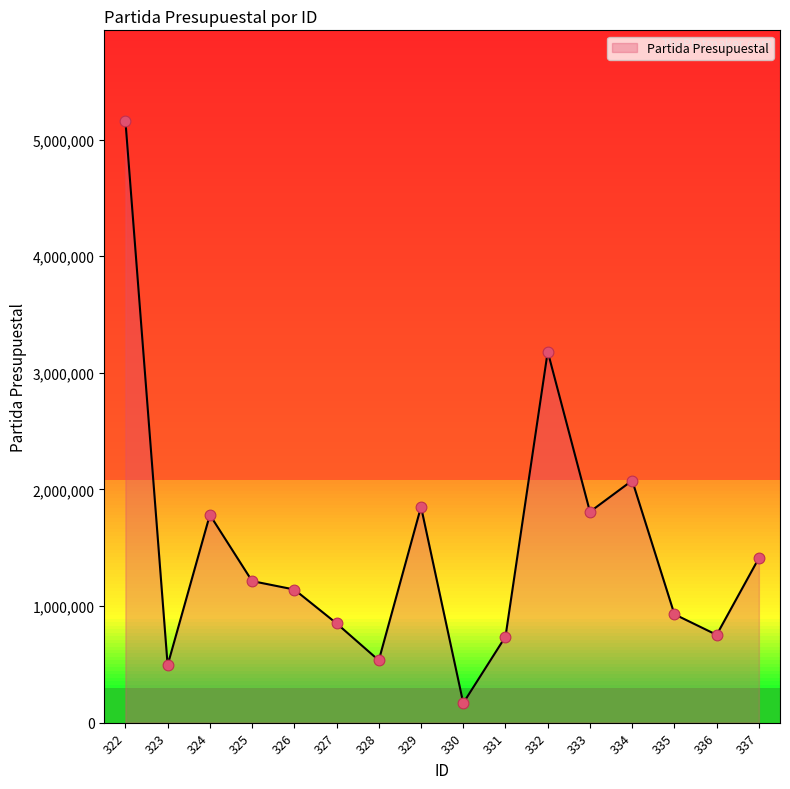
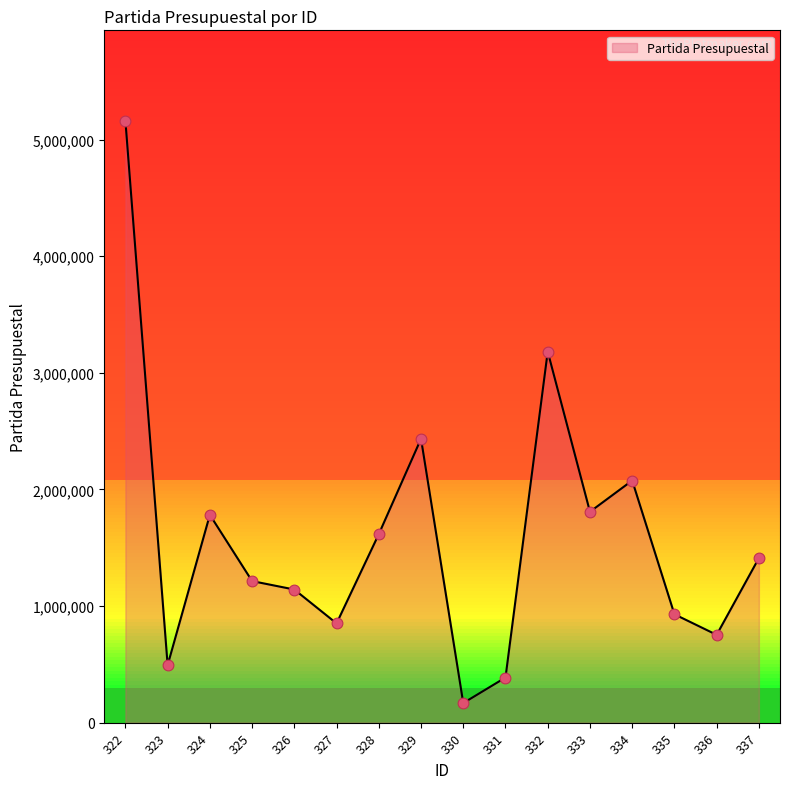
  {
    "322": "5,160,000",
    "323": "490,000",
    "324": "1,780,000",
    "325": "1,210,000",
    "326": "1,140,000",
    "327": "850,000",
-   "328": "530,000",
-   "329": "1,850,000",
+   "328": "1,620,000",
+   "329": "2,430,000",
    "330": "170,000",
-   "331": "740,000",
+   "331": "390,000",
    "332": "3,180,000",
    "333": "1,810,000",
    "334": "2,080,000",
    "335": "930,000",
    "336": "750,000",
    "337": "1,410,000"
  }
